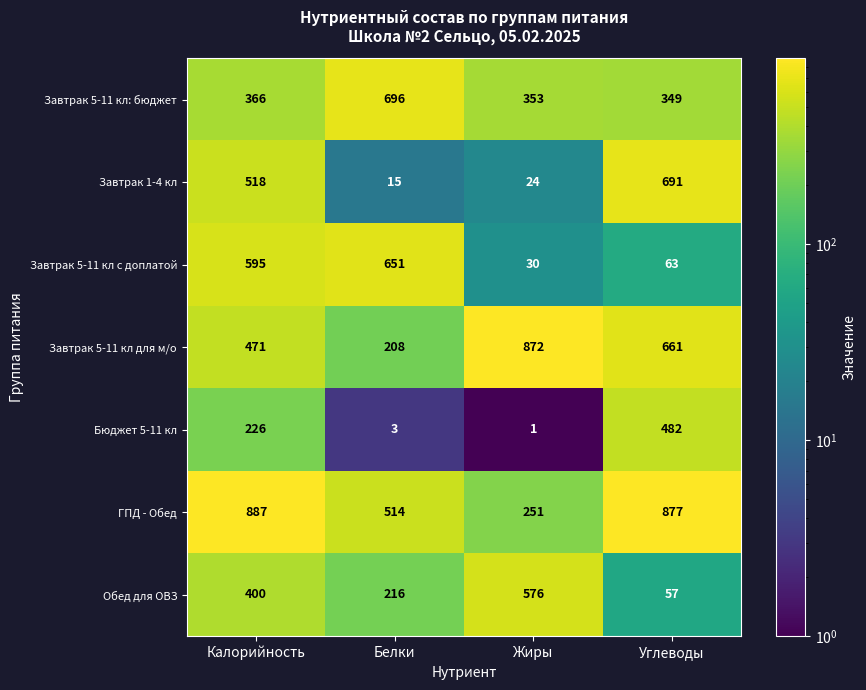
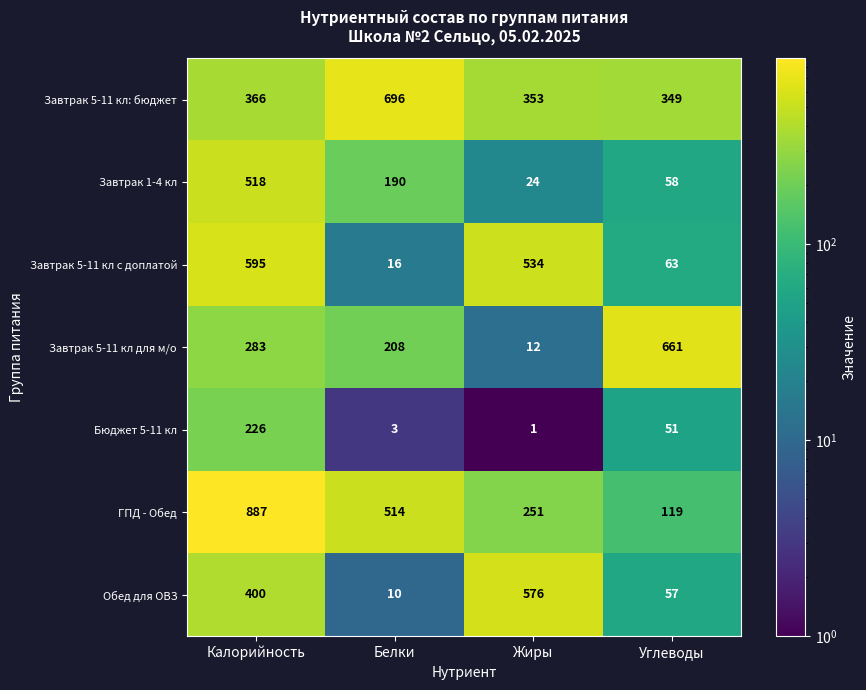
  {
    "Завтрак 5-11 кл: бюджет": {
      "Калорийность": 366,
      "Белки": 696,
      "Жиры": 353,
      "Углеводы": 349
    },
    "Завтрак 1-4 кл": {
      "Калорийность": 518,
-     "Белки": 15,
+     "Белки": 190,
      "Жиры": 24,
-     "Углеводы": 691
+     "Углеводы": 58
    },
    "Завтрак 5-11 кл с доплатой": {
      "Калорийность": 595,
-     "Белки": 651,
-     "Жиры": 30,
+     "Белки": 16,
+     "Жиры": 534,
      "Углеводы": 63
    },
    "Завтрак 5-11 кл для м/о": {
-     "Калорийность": 471,
+     "Калорийность": 283,
      "Белки": 208,
-     "Жиры": 872,
+     "Жиры": 12,
      "Углеводы": 661
    },
    "Бюджет 5-11 кл": {
      "Калорийность": 226,
      "Белки": 3,
      "Жиры": 1,
-     "Углеводы": 482
+     "Углеводы": 51
    },
    "ГПД - Обед": {
      "Калорийность": 887,
      "Белки": 514,
      "Жиры": 251,
-     "Углеводы": 877
+     "Углеводы": 119
    },
    "Обед для ОВЗ": {
      "Калорийность": 400,
-     "Белки": 216,
+     "Белки": 10,
      "Жиры": 576,
      "Углеводы": 57
    }
  }
